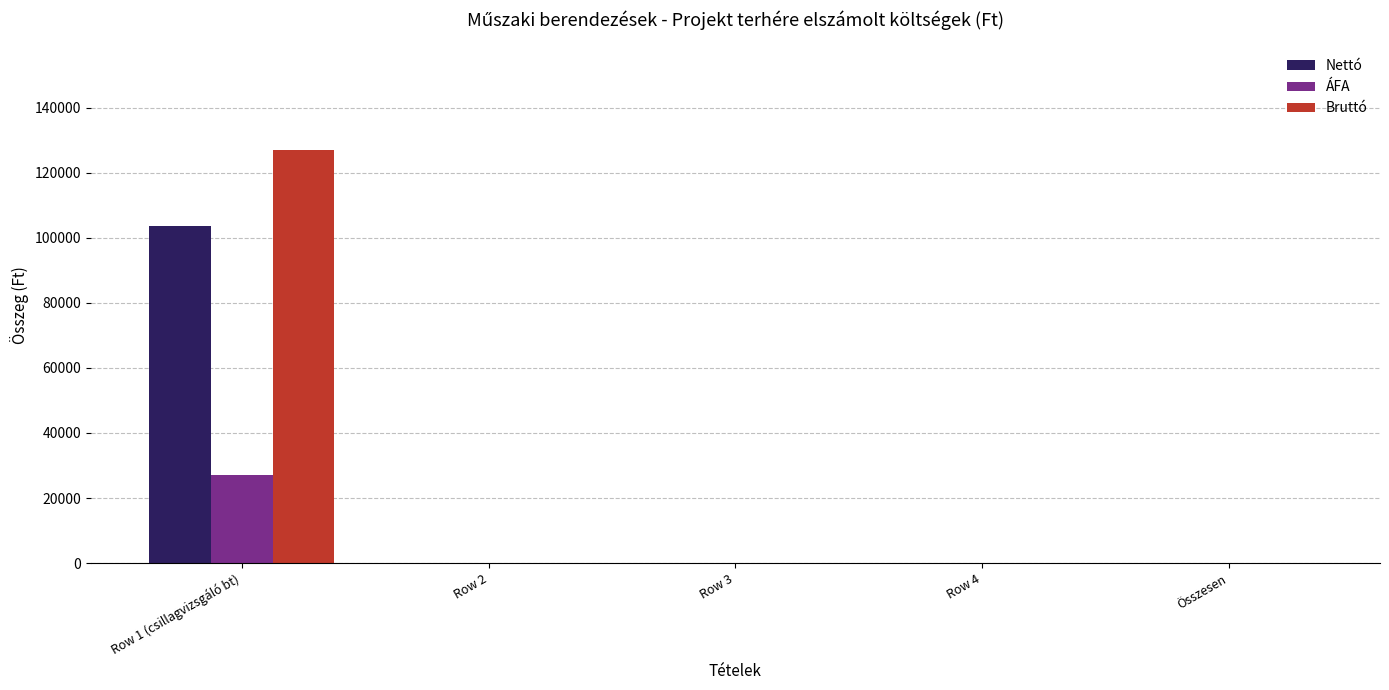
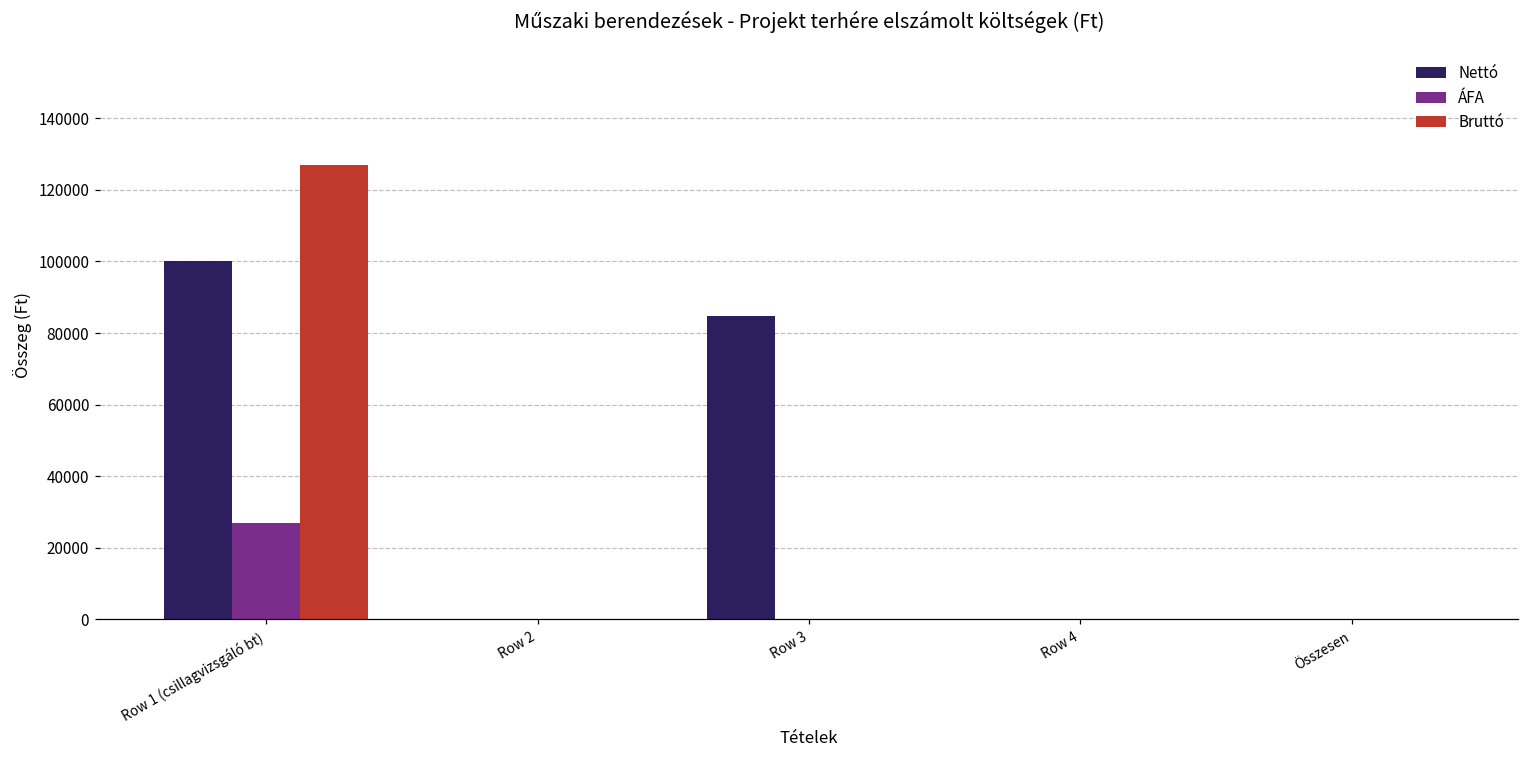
  {
    "Nettó": {
-     "Row 1 (csillagvizsgáló bt)": 104000,
+     "Row 1 (csillagvizsgáló bt)": 100000,
      "Row 2": 0,
-     "Row 3": 0,
+     "Row 3": 85000,
      "Row 4": 0,
      "Összesen": 0
    },
    "ÁFA": {
      "Row 1 (csillagvizsgáló bt)": 27000,
      "Row 2": 0,
      "Row 3": 0,
      "Row 4": 0,
      "Összesen": 0
    },
    "Bruttó": {
      "Row 1 (csillagvizsgáló bt)": 127000,
      "Row 2": 0,
      "Row 3": 0,
      "Row 4": 0,
      "Összesen": 0
    }
  }
